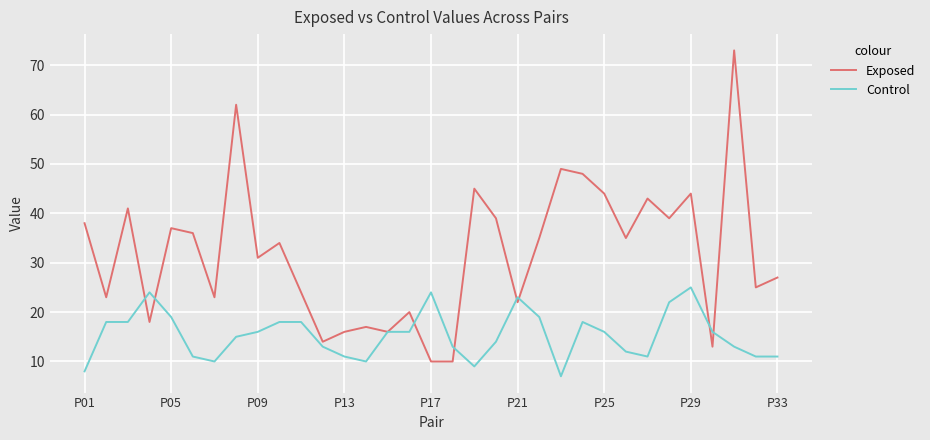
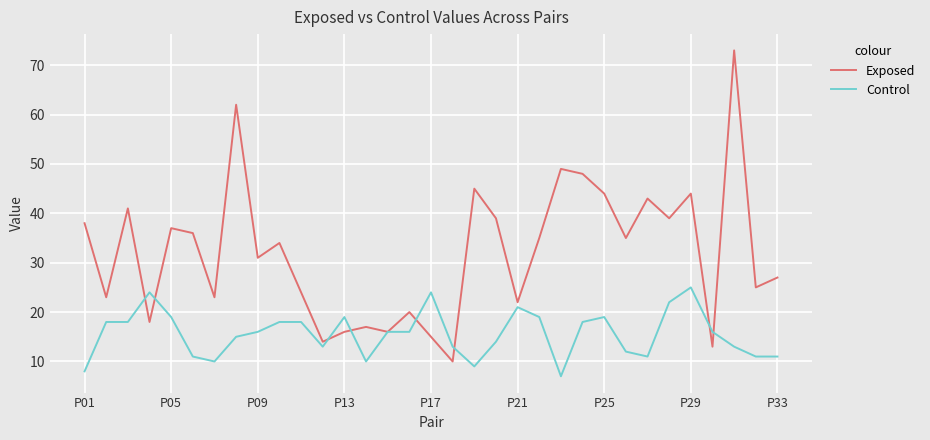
  {
    "Exposed": {
      "P01": 38,
      "P05": 37,
      "P09": 31,
      "P13": 16,
-     "P17": 10,
+     "P17": 15,
      "P21": 22,
      "P25": 44,
      "P29": 44,
      "P33": 27
    },
    "Control": {
      "P01": 8,
      "P05": 19,
      "P09": 16,
-     "P13": 11,
+     "P13": 19,
      "P17": 24,
-     "P21": 23,
-     "P25": 16,
+     "P21": 21,
+     "P25": 19,
      "P29": 25,
      "P33": 11
    }
  }
